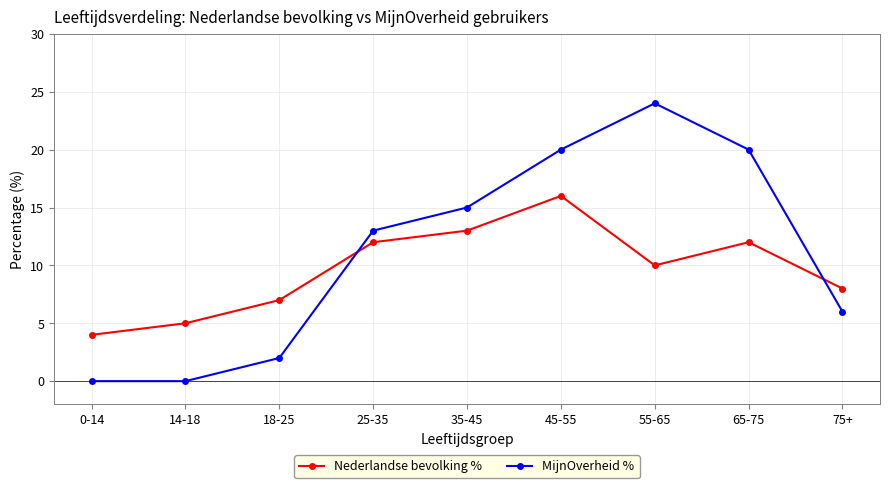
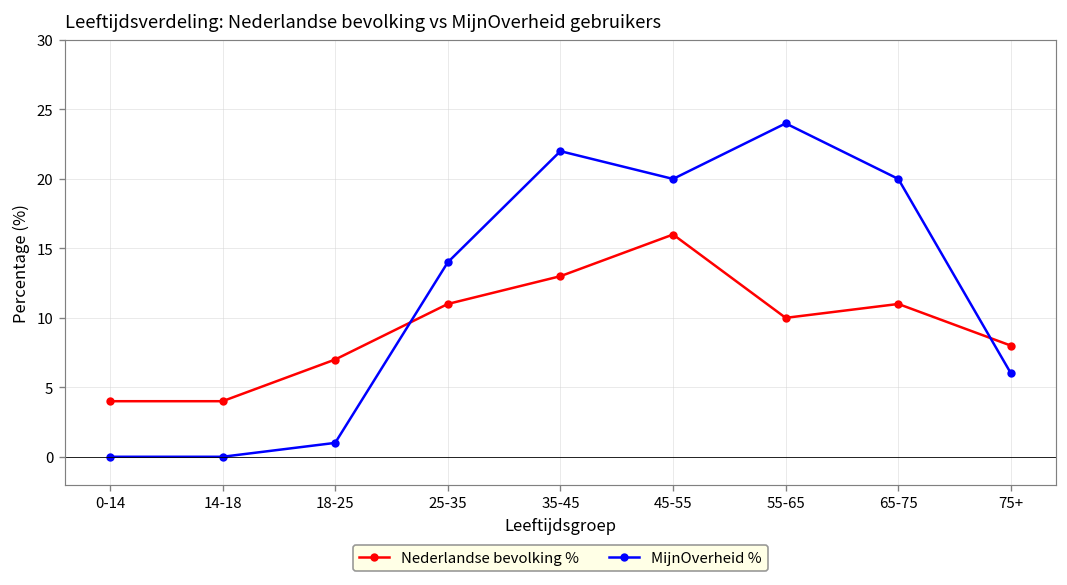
  {
    "Nederlandse bevolking %": {
      "0-14": 4,
-     "14-18": 5,
+     "14-18": 4,
      "18-25": 7,
-     "25-35": 12,
+     "25-35": 11,
      "35-45": 13,
      "45-55": 16,
      "55-65": 10,
-     "65-75": 12,
+     "65-75": 11,
      "75+": 8
    },
    "MijnOverheid %": {
      "0-14": 0,
      "14-18": 0,
-     "18-25": 2,
-     "25-35": 13,
-     "35-45": 15,
+     "18-25": 1,
+     "25-35": 14,
+     "35-45": 22,
      "45-55": 20,
      "55-65": 24,
      "65-75": 20,
      "75+": 6
    }
  }
